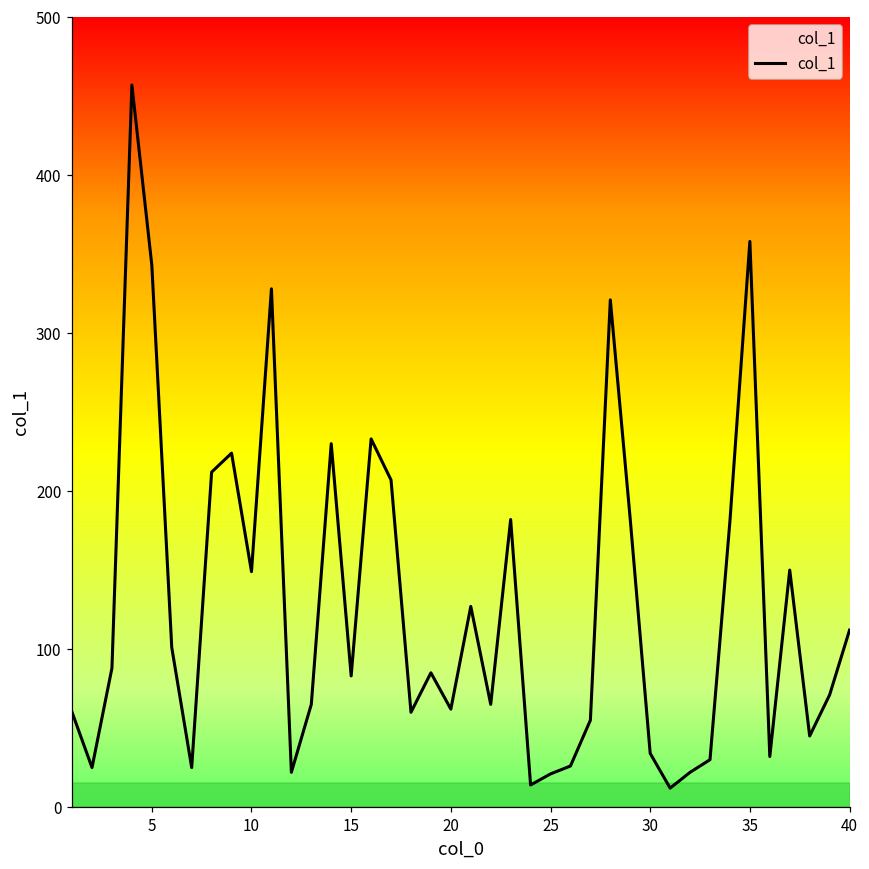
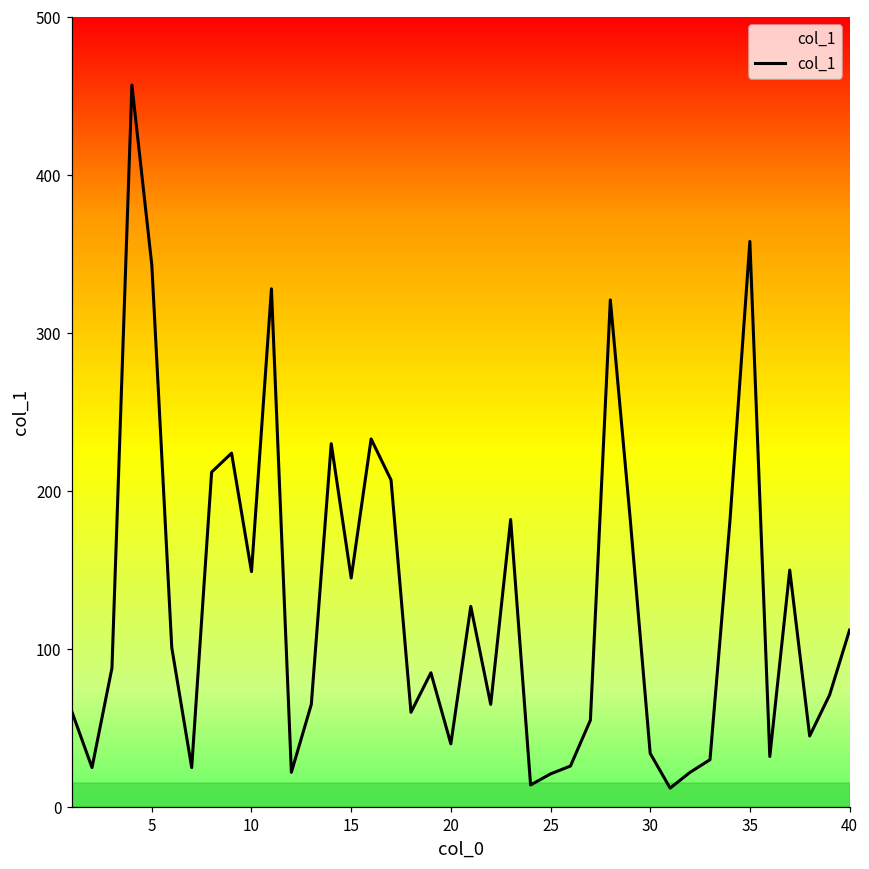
  {
    "5": 343,
    "10": 149,
-   "15": 83,
-   "20": 62,
+   "15": 145,
+   "20": 40,
    "25": 21,
    "30": 34,
    "35": 358,
    "40": 112
  }
